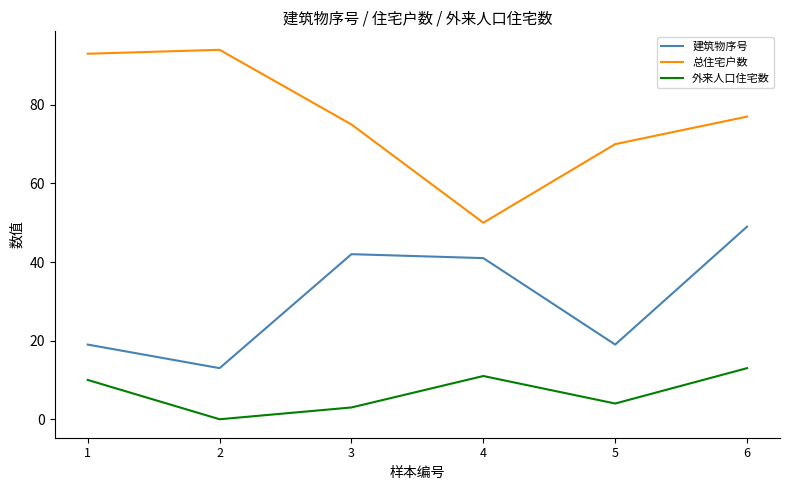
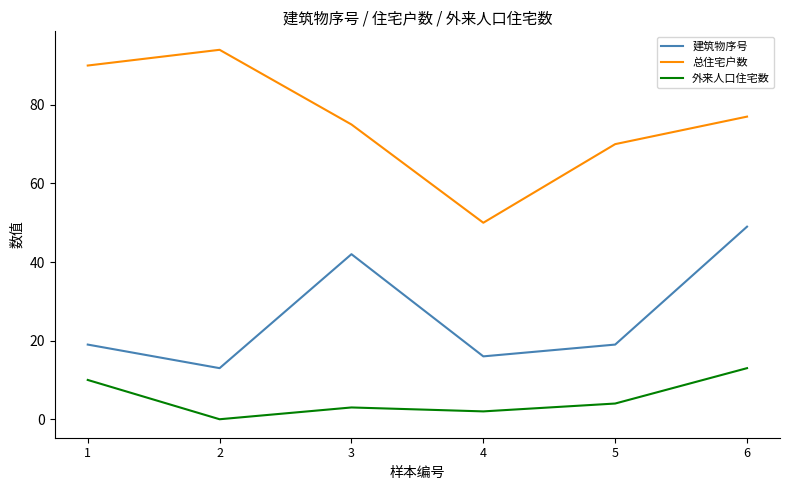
  {
    "建筑物序号": {
      "1": 19,
      "2": 13,
      "3": 42,
-     "4": 41,
+     "4": 16,
      "5": 19,
      "6": 49
    },
    "总住宅户数": {
-     "1": 93,
+     "1": 90,
      "2": 94,
      "3": 75,
      "4": 50,
      "5": 70,
      "6": 77
    },
    "外来人口住宅数": {
      "1": 10,
      "2": 0,
      "3": 3,
-     "4": 11,
+     "4": 2,
      "5": 4,
      "6": 13
    }
  }
